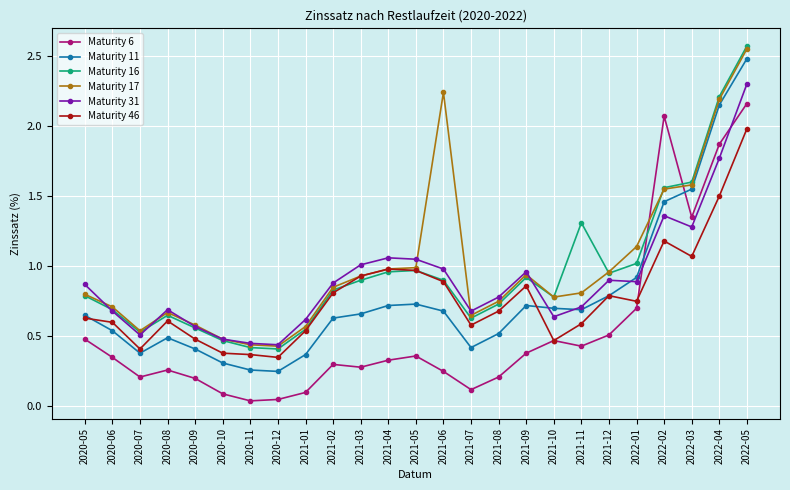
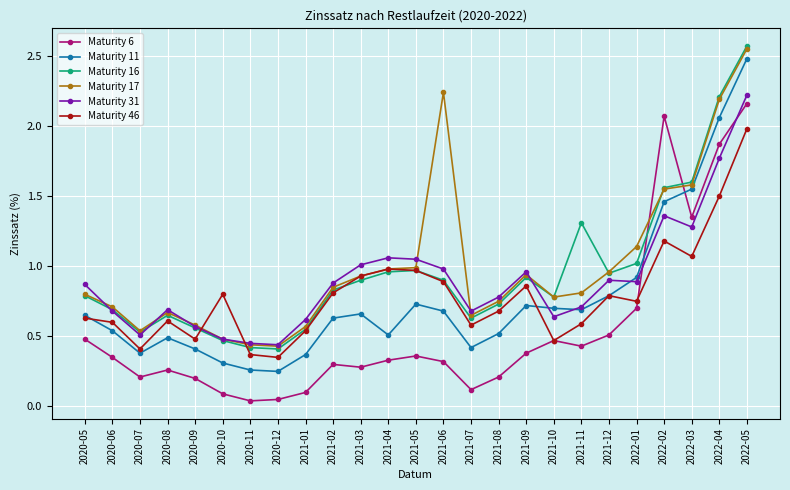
  {
    "Maturity 6": {
      "2020-05": 0.48,
      "2020-06": 0.35,
      "2020-07": 0.21,
      "2020-08": 0.26,
      "2020-09": 0.20,
      "2020-10": 0.09,
      "2020-11": 0.04,
      "2020-12": 0.05,
      "2021-01": 0.10,
      "2021-02": 0.30,
      "2021-03": 0.28,
      "2021-04": 0.33,
      "2021-05": 0.36,
-     "2021-06": 0.25,
+     "2021-06": 0.32,
      "2021-07": 0.12,
      "2021-08": 0.21,
      "2021-09": 0.38,
      "2021-11": 0.43,
      "2021-12": 0.51,
      "2022-01": 0.70,
      "2022-02": 2.07,
      "2022-03": 1.35,
      "2022-04": 1.87,
      "2022-05": 2.16
    },
    "Maturity 11": {
      "2020-05": 0.65,
      "2020-06": 0.54,
      "2020-07": 0.38,
      "2020-08": 0.49,
      "2020-09": 0.41,
      "2020-10": 0.31,
      "2020-11": 0.26,
      "2020-12": 0.25,
      "2021-01": 0.37,
      "2021-02": 0.63,
      "2021-03": 0.66,
-     "2021-04": 0.72,
+     "2021-04": 0.51,
      "2021-05": 0.73,
      "2021-06": 0.68,
      "2021-07": 0.42,
      "2021-08": 0.52,
      "2021-09": 0.72,
      "2021-10": 0.70,
      "2021-11": 0.69,
      "2022-01": 0.92,
      "2022-02": 1.46,
      "2022-03": 1.55,
-     "2022-04": 2.15,
+     "2022-04": 2.06,
      "2022-05": 2.48
    },
    "Maturity 16": {
      "2020-08": 0.65,
      "2020-11": 0.42,
      "2020-12": 0.41,
      "2021-02": 0.83,
      "2021-03": 0.90,
      "2021-04": 0.96,
      "2021-07": 0.63,
      "2021-08": 0.73,
      "2021-09": 0.92,
      "2021-11": 1.31,
      "2022-01": 1.02,
      "2022-03": 1.60,
      "2022-04": 2.21,
      "2022-05": 2.57
    },
    "Maturity 17": {
      "2020-06": 0.71,
      "2020-08": 0.67,
      "2021-01": 0.57,
      "2021-02": 0.85,
      "2021-05": 0.99,
      "2021-06": 2.24,
      "2021-07": 0.65,
      "2021-08": 0.75,
      "2021-09": 0.94,
      "2021-11": 0.81,
      "2022-01": 1.14,
      "2022-03": 1.58,
      "2022-04": 2.19,
      "2022-05": 2.55
    },
    "Maturity 31": {
      "2020-05": 0.87,
      "2020-07": 0.51,
      "2020-08": 0.69,
      "2021-01": 0.62,
      "2021-02": 0.88,
      "2021-03": 1.01,
      "2021-04": 1.06,
      "2021-05": 1.05,
      "2021-06": 0.98,
      "2021-07": 0.68,
      "2021-08": 0.78,
      "2021-09": 0.96,
      "2021-10": 0.64,
      "2021-11": 0.71,
      "2021-12": 0.90,
      "2022-01": 0.89,
      "2022-02": 1.36,
      "2022-03": 1.28,
      "2022-04": 1.77,
-     "2022-05": 2.30
+     "2022-05": 2.22
    },
    "Maturity 46": {
      "2020-05": 0.63,
      "2020-06": 0.60,
      "2020-07": 0.41,
      "2020-08": 0.61,
      "2020-09": 0.48,
-     "2020-10": 0.38,
+     "2020-10": 0.80,
      "2020-11": 0.37,
      "2020-12": 0.35,
      "2021-02": 0.81,
      "2021-07": 0.58,
      "2021-08": 0.68,
      "2021-09": 0.86,
      "2021-11": 0.59,
      "2022-01": 0.75,
      "2022-02": 1.18,
      "2022-03": 1.07,
      "2022-04": 1.50,
      "2022-05": 1.98
    }
  }
